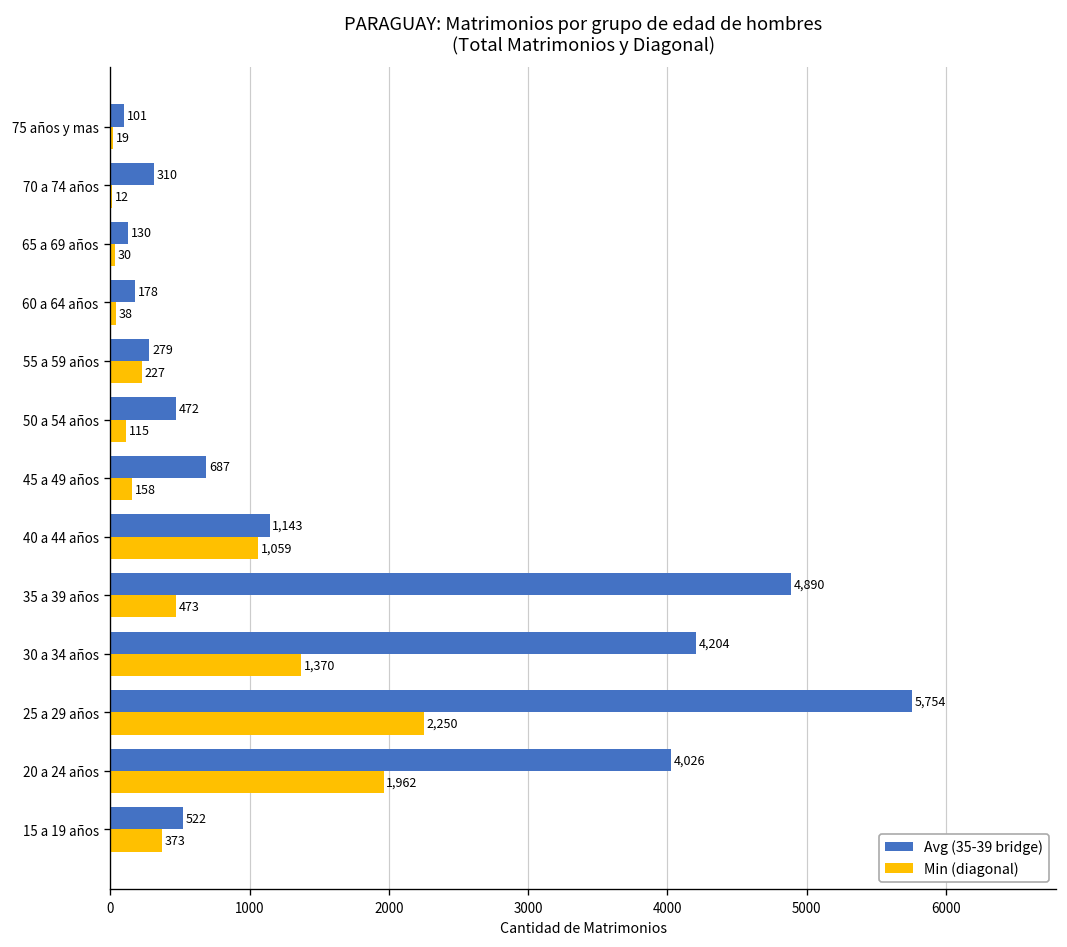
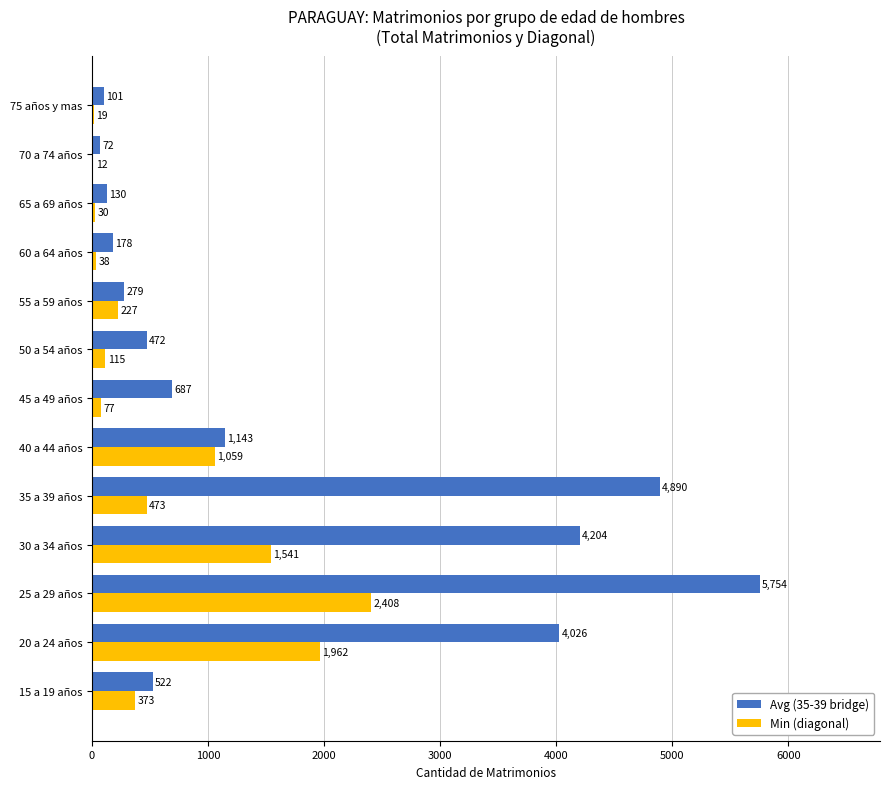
  {
    "Avg (35-39 bridge)": {
      "75 años y mas": "101",
-     "70 a 74 años": "310",
+     "70 a 74 años": "72",
      "65 a 69 años": "130",
      "60 a 64 años": "178",
      "55 a 59 años": "279",
      "50 a 54 años": "472",
      "45 a 49 años": "687",
      "40 a 44 años": "1,143",
      "35 a 39 años": "4,890",
      "30 a 34 años": "4,204",
      "25 a 29 años": "5,754",
      "20 a 24 años": "4,026",
      "15 a 19 años": "522"
    },
    "Min (diagonal)": {
      "75 años y mas": "19",
      "70 a 74 años": "12",
      "65 a 69 años": "30",
      "60 a 64 años": "38",
      "55 a 59 años": "227",
      "50 a 54 años": "115",
-     "45 a 49 años": "158",
+     "45 a 49 años": "77",
      "40 a 44 años": "1,059",
      "35 a 39 años": "473",
-     "30 a 34 años": "1,370",
-     "25 a 29 años": "2,250",
+     "30 a 34 años": "1,541",
+     "25 a 29 años": "2,408",
      "20 a 24 años": "1,962",
      "15 a 19 años": "373"
    }
  }
